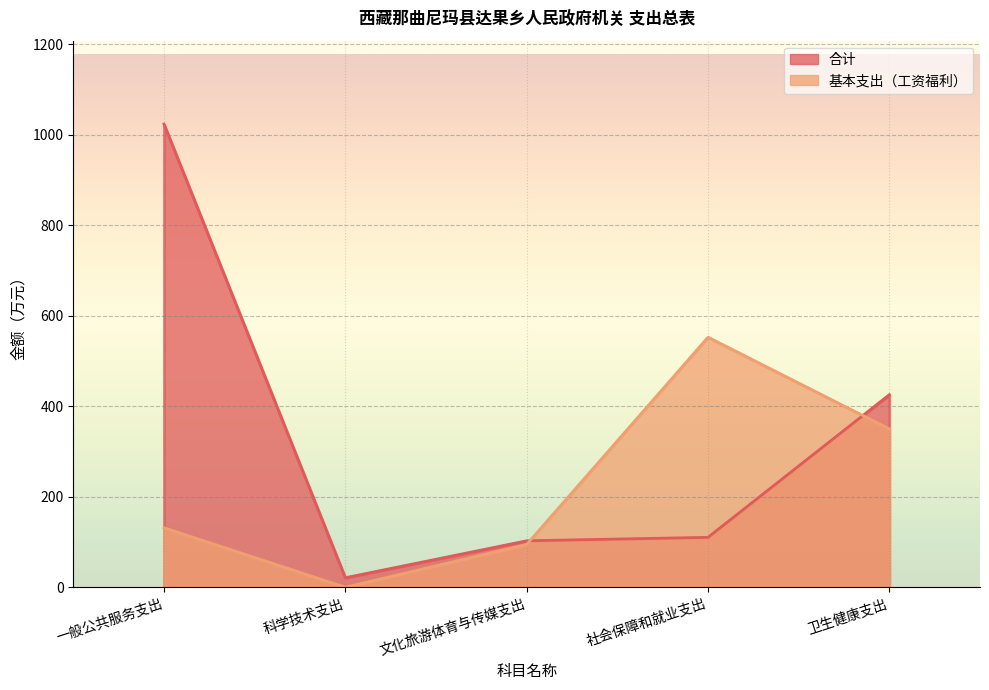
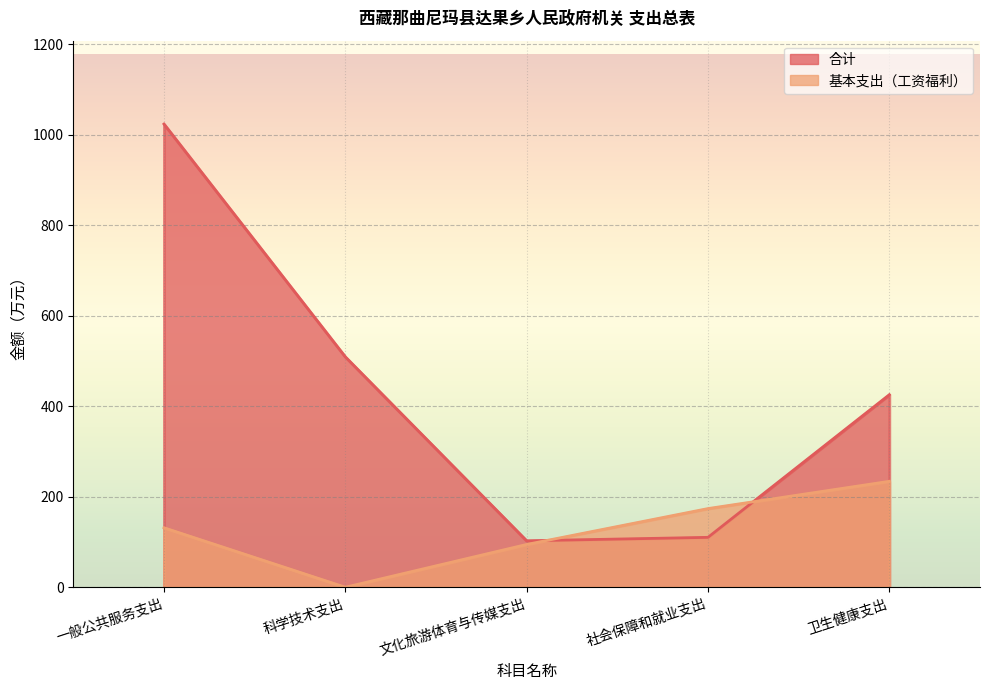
  {
    "合计": {
      "一般公共服务支出": 1020,
-     "科学技术支出": 20,
+     "科学技术支出": 510,
      "文化旅游体育与传媒支出": 100,
      "社会保障和就业支出": 110,
      "卫生健康支出": 430
    },
    "基本支出（工资福利）": {
      "一般公共服务支出": 130,
      "科学技术支出": 0,
      "文化旅游体育与传媒支出": 90,
-     "社会保障和就业支出": 550,
-     "卫生健康支出": 350
+     "社会保障和就业支出": 170,
+     "卫生健康支出": 230
    }
  }
